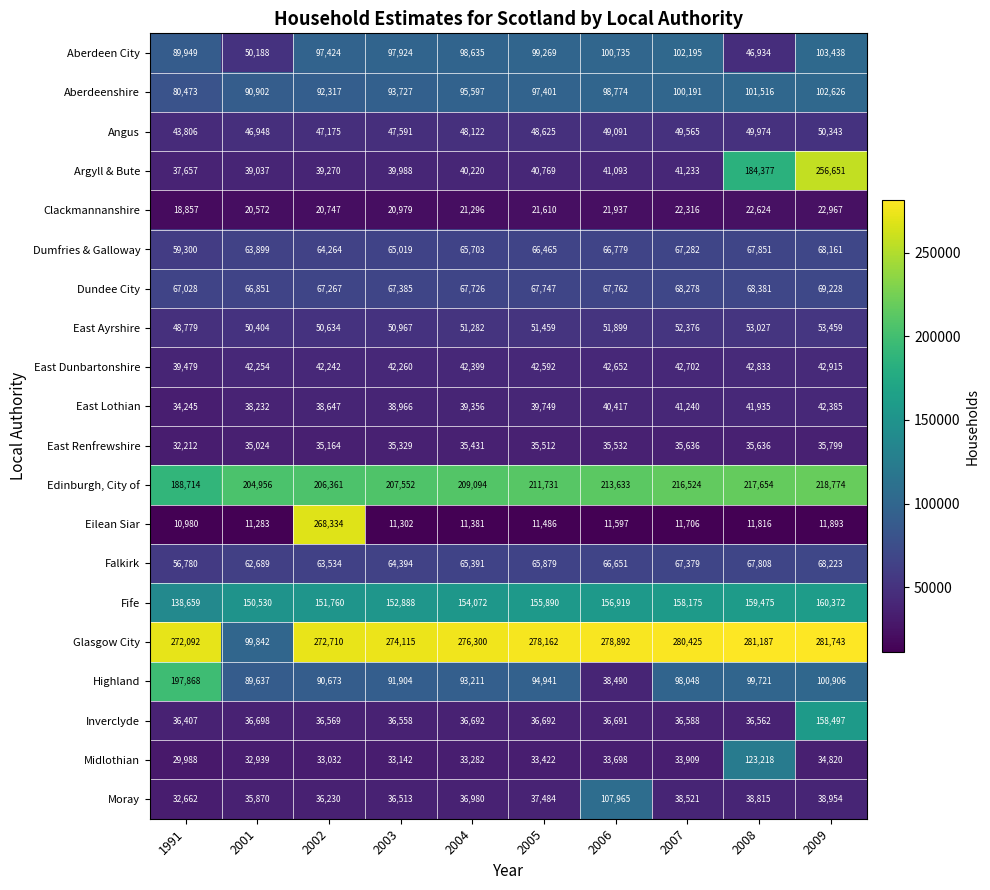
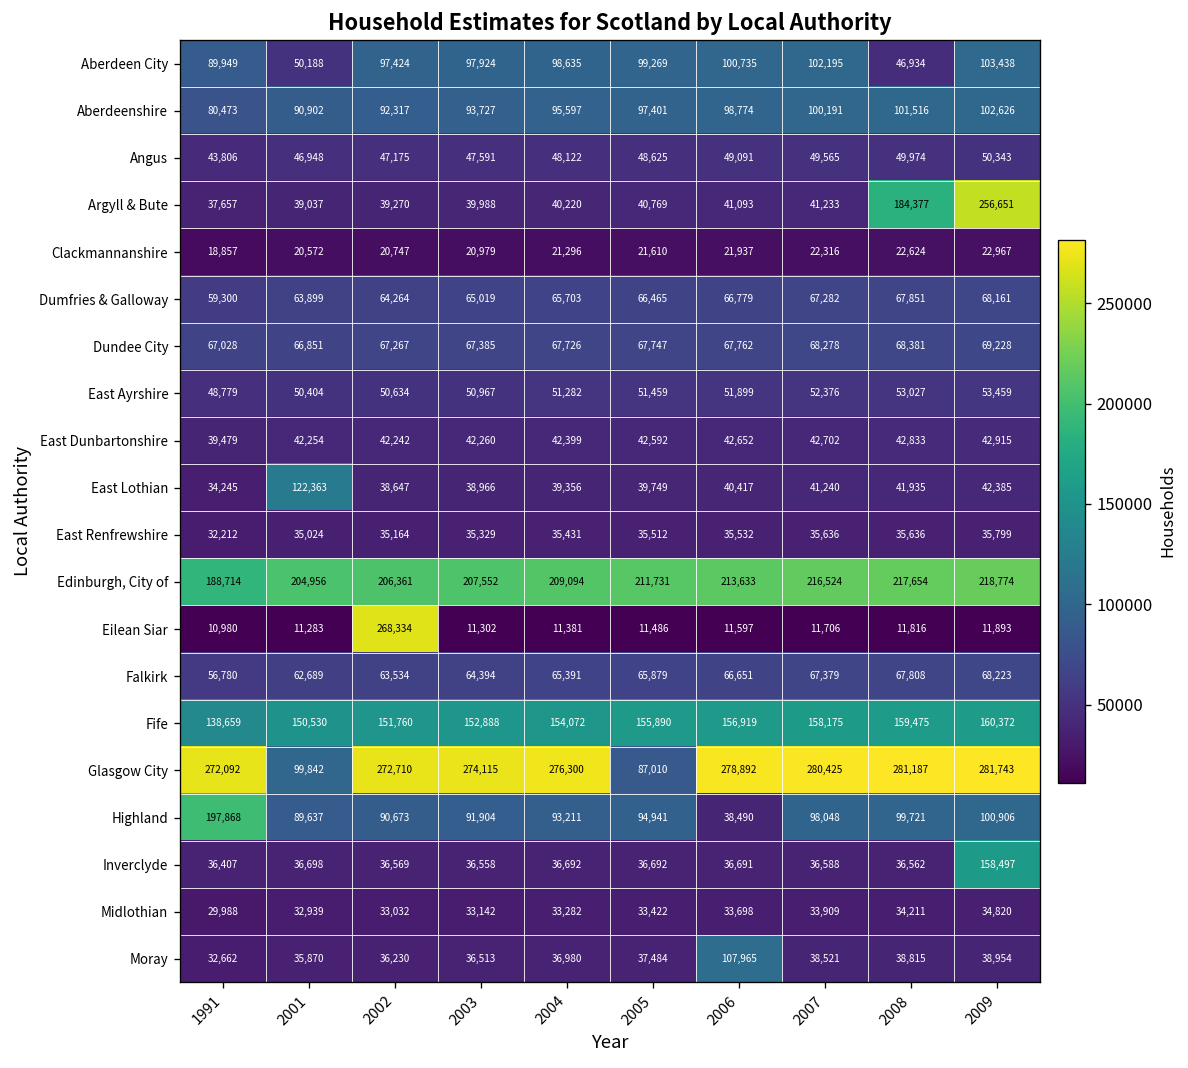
  {
    "Aberdeen City": {
      "1991": "89,949",
      "2001": "50,188",
      "2002": "97,424",
      "2003": "97,924",
      "2004": "98,635",
      "2005": "99,269",
      "2006": "100,735",
      "2007": "102,195",
      "2008": "46,934",
      "2009": "103,438"
    },
    "Aberdeenshire": {
      "1991": "80,473",
      "2001": "90,902",
      "2002": "92,317",
      "2003": "93,727",
      "2004": "95,597",
      "2005": "97,401",
      "2006": "98,774",
      "2007": "100,191",
      "2008": "101,516",
      "2009": "102,626"
    },
    "Angus": {
      "1991": "43,806",
      "2001": "46,948",
      "2002": "47,175",
      "2003": "47,591",
      "2004": "48,122",
      "2005": "48,625",
      "2006": "49,091",
      "2007": "49,565",
      "2008": "49,974",
      "2009": "50,343"
    },
    "Argyll & Bute": {
      "1991": "37,657",
      "2001": "39,037",
      "2002": "39,270",
      "2003": "39,988",
      "2004": "40,220",
      "2005": "40,769",
      "2006": "41,093",
      "2007": "41,233",
      "2008": "184,377",
      "2009": "256,651"
    },
    "Clackmannanshire": {
      "1991": "18,857",
      "2001": "20,572",
      "2002": "20,747",
      "2003": "20,979",
      "2004": "21,296",
      "2005": "21,610",
      "2006": "21,937",
      "2007": "22,316",
      "2008": "22,624",
      "2009": "22,967"
    },
    "Dumfries & Galloway": {
      "1991": "59,300",
      "2001": "63,899",
      "2002": "64,264",
      "2003": "65,019",
      "2004": "65,703",
      "2005": "66,465",
      "2006": "66,779",
      "2007": "67,282",
      "2008": "67,851",
      "2009": "68,161"
    },
    "Dundee City": {
      "1991": "67,028",
      "2001": "66,851",
      "2002": "67,267",
      "2003": "67,385",
      "2004": "67,726",
      "2005": "67,747",
      "2006": "67,762",
      "2007": "68,278",
      "2008": "68,381",
      "2009": "69,228"
    },
    "East Ayrshire": {
      "1991": "48,779",
      "2001": "50,404",
      "2002": "50,634",
      "2003": "50,967",
      "2004": "51,282",
      "2005": "51,459",
      "2006": "51,899",
      "2007": "52,376",
      "2008": "53,027",
      "2009": "53,459"
    },
    "East Dunbartonshire": {
      "1991": "39,479",
      "2001": "42,254",
      "2002": "42,242",
      "2003": "42,260",
      "2004": "42,399",
      "2005": "42,592",
      "2006": "42,652",
      "2007": "42,702",
      "2008": "42,833",
      "2009": "42,915"
    },
    "East Lothian": {
      "1991": "34,245",
-     "2001": "38,232",
+     "2001": "122,363",
      "2002": "38,647",
      "2003": "38,966",
      "2004": "39,356",
      "2005": "39,749",
      "2006": "40,417",
      "2007": "41,240",
      "2008": "41,935",
      "2009": "42,385"
    },
    "East Renfrewshire": {
      "1991": "32,212",
      "2001": "35,024",
      "2002": "35,164",
      "2003": "35,329",
      "2004": "35,431",
      "2005": "35,512",
      "2006": "35,532",
      "2007": "35,636",
      "2008": "35,636",
      "2009": "35,799"
    },
    "Edinburgh, City of": {
      "1991": "188,714",
      "2001": "204,956",
      "2002": "206,361",
      "2003": "207,552",
      "2004": "209,094",
      "2005": "211,731",
      "2006": "213,633",
      "2007": "216,524",
      "2008": "217,654",
      "2009": "218,774"
    },
    "Eilean Siar": {
      "1991": "10,980",
      "2001": "11,283",
      "2002": "268,334",
      "2003": "11,302",
      "2004": "11,381",
      "2005": "11,486",
      "2006": "11,597",
      "2007": "11,706",
      "2008": "11,816",
      "2009": "11,893"
    },
    "Falkirk": {
      "1991": "56,780",
      "2001": "62,689",
      "2002": "63,534",
      "2003": "64,394",
      "2004": "65,391",
      "2005": "65,879",
      "2006": "66,651",
      "2007": "67,379",
      "2008": "67,808",
      "2009": "68,223"
    },
    "Fife": {
      "1991": "138,659",
      "2001": "150,530",
      "2002": "151,760",
      "2003": "152,888",
      "2004": "154,072",
      "2005": "155,890",
      "2006": "156,919",
      "2007": "158,175",
      "2008": "159,475",
      "2009": "160,372"
    },
    "Glasgow City": {
      "1991": "272,092",
      "2001": "99,842",
      "2002": "272,710",
      "2003": "274,115",
      "2004": "276,300",
-     "2005": "278,162",
+     "2005": "87,010",
      "2006": "278,892",
      "2007": "280,425",
      "2008": "281,187",
      "2009": "281,743"
    },
    "Highland": {
      "1991": "197,868",
      "2001": "89,637",
      "2002": "90,673",
      "2003": "91,904",
      "2004": "93,211",
      "2005": "94,941",
      "2006": "38,490",
      "2007": "98,048",
      "2008": "99,721",
      "2009": "100,906"
    },
    "Inverclyde": {
      "1991": "36,407",
      "2001": "36,698",
      "2002": "36,569",
      "2003": "36,558",
      "2004": "36,692",
      "2005": "36,692",
      "2006": "36,691",
      "2007": "36,588",
      "2008": "36,562",
      "2009": "158,497"
    },
    "Midlothian": {
      "1991": "29,988",
      "2001": "32,939",
      "2002": "33,032",
      "2003": "33,142",
      "2004": "33,282",
      "2005": "33,422",
      "2006": "33,698",
      "2007": "33,909",
-     "2008": "123,218",
+     "2008": "34,211",
      "2009": "34,820"
    },
    "Moray": {
      "1991": "32,662",
      "2001": "35,870",
      "2002": "36,230",
      "2003": "36,513",
      "2004": "36,980",
      "2005": "37,484",
      "2006": "107,965",
      "2007": "38,521",
      "2008": "38,815",
      "2009": "38,954"
    }
  }
